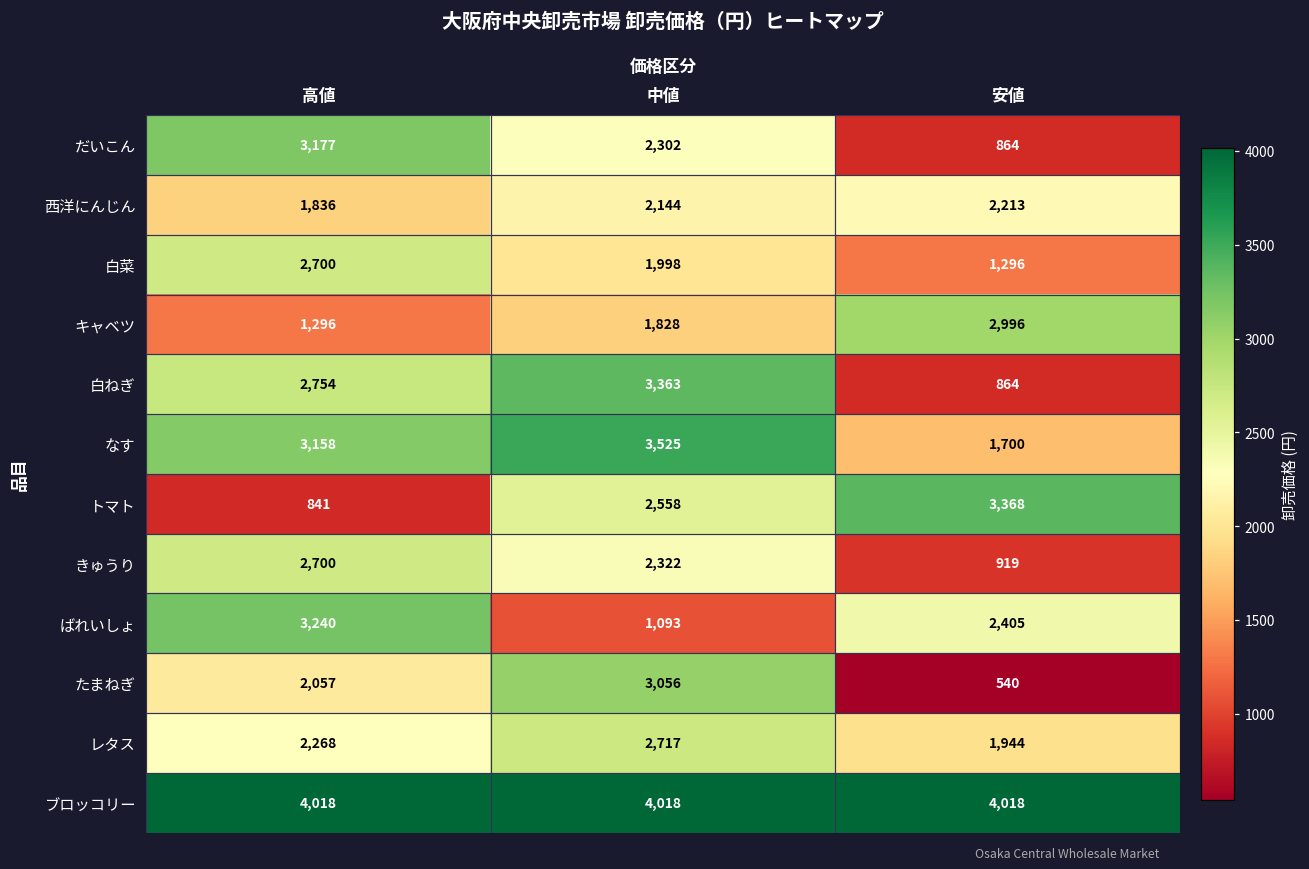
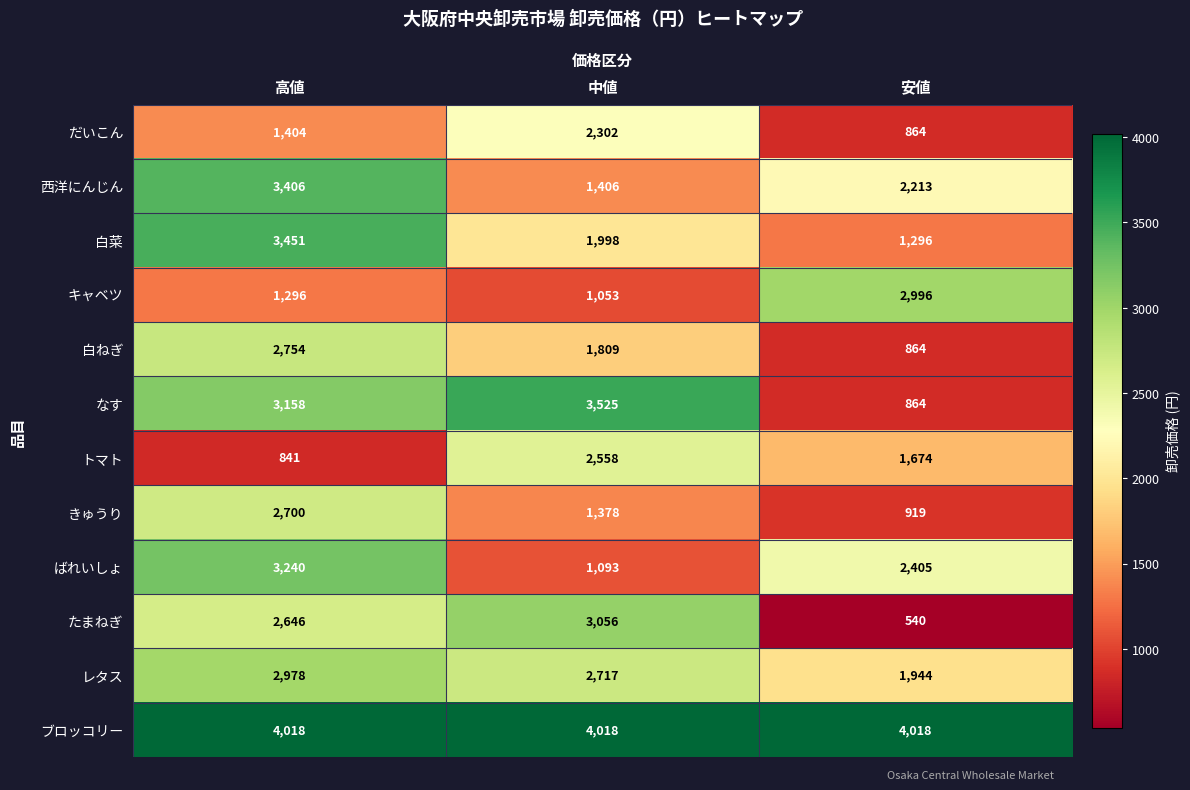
  {
    "だいこん": {
-     "高値": "3,177",
+     "高値": "1,404",
      "中値": "2,302",
      "安値": "864"
    },
    "西洋にんじん": {
-     "高値": "1,836",
-     "中値": "2,144",
+     "高値": "3,406",
+     "中値": "1,406",
      "安値": "2,213"
    },
    "白菜": {
-     "高値": "2,700",
+     "高値": "3,451",
      "中値": "1,998",
      "安値": "1,296"
    },
    "キャベツ": {
      "高値": "1,296",
-     "中値": "1,828",
+     "中値": "1,053",
      "安値": "2,996"
    },
    "白ねぎ": {
      "高値": "2,754",
-     "中値": "3,363",
+     "中値": "1,809",
      "安値": "864"
    },
    "なす": {
      "高値": "3,158",
      "中値": "3,525",
-     "安値": "1,700"
+     "安値": "864"
    },
    "トマト": {
      "高値": "841",
      "中値": "2,558",
-     "安値": "3,368"
+     "安値": "1,674"
    },
    "きゅうり": {
      "高値": "2,700",
-     "中値": "2,322",
+     "中値": "1,378",
      "安値": "919"
    },
    "ばれいしょ": {
      "高値": "3,240",
      "中値": "1,093",
      "安値": "2,405"
    },
    "たまねぎ": {
-     "高値": "2,057",
+     "高値": "2,646",
      "中値": "3,056",
      "安値": "540"
    },
    "レタス": {
-     "高値": "2,268",
+     "高値": "2,978",
      "中値": "2,717",
      "安値": "1,944"
    },
    "ブロッコリー": {
      "高値": "4,018",
      "中値": "4,018",
      "安値": "4,018"
    }
  }
